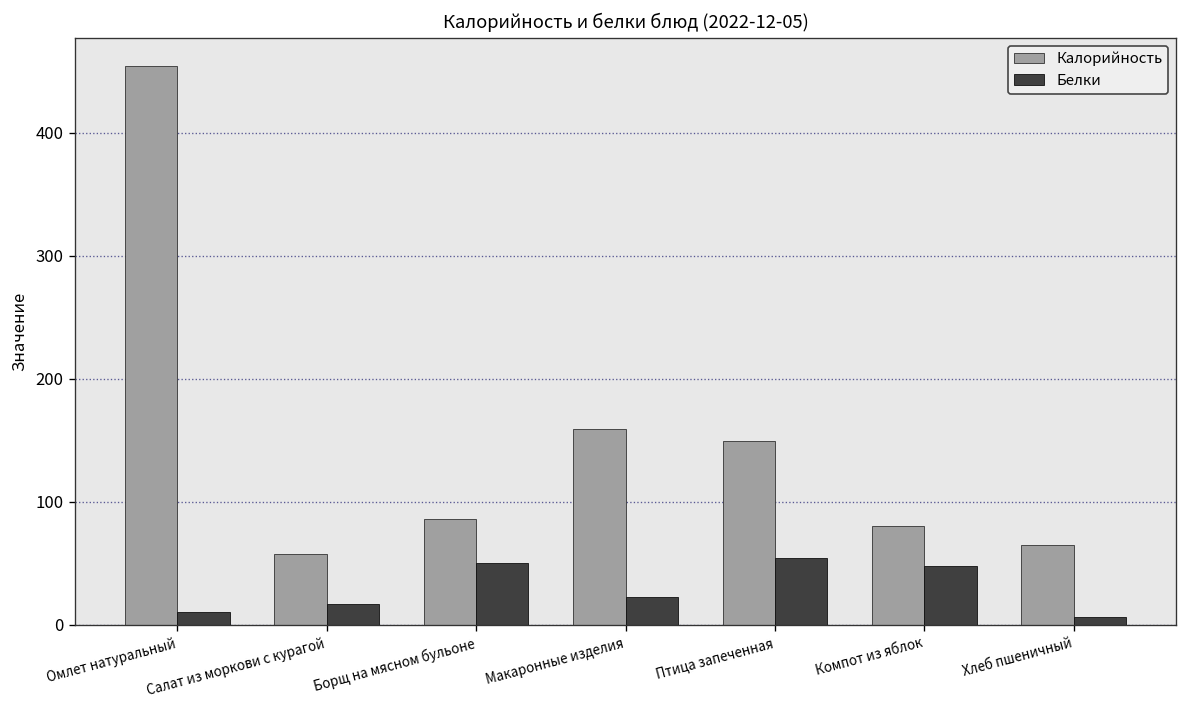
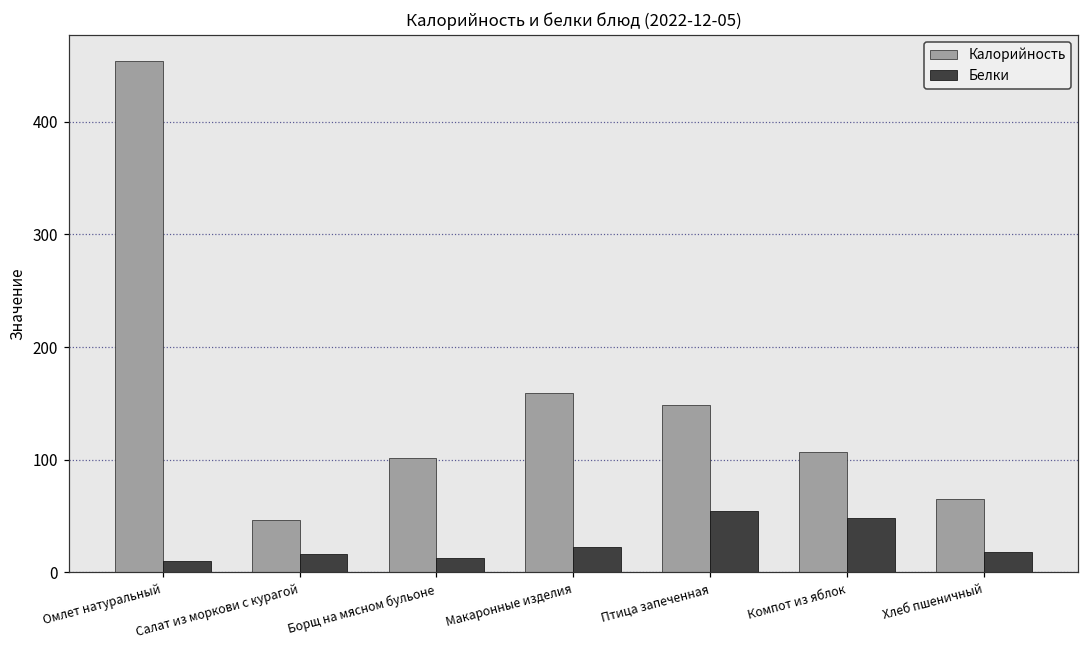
  {
    "Калорийность": {
      "Омлет натуральный": 454,
-     "Салат из моркови с курагой": 57,
-     "Борщ на мясном бульоне": 86,
+     "Салат из моркови с курагой": 46,
+     "Борщ на мясном бульоне": 102,
      "Макаронные изделия": 159,
      "Птица запеченная": 149,
-     "Компот из яблок": 80,
+     "Компот из яблок": 107,
      "Хлеб пшеничный": 65
    },
    "Белки": {
      "Омлет натуральный": 10,
      "Салат из моркови с курагой": 17,
-     "Борщ на мясном бульоне": 50,
+     "Борщ на мясном бульоне": 13,
      "Макаронные изделия": 23,
      "Птица запеченная": 55,
      "Компот из яблок": 48,
-     "Хлеб пшеничный": 6
+     "Хлеб пшеничный": 19
    }
  }
